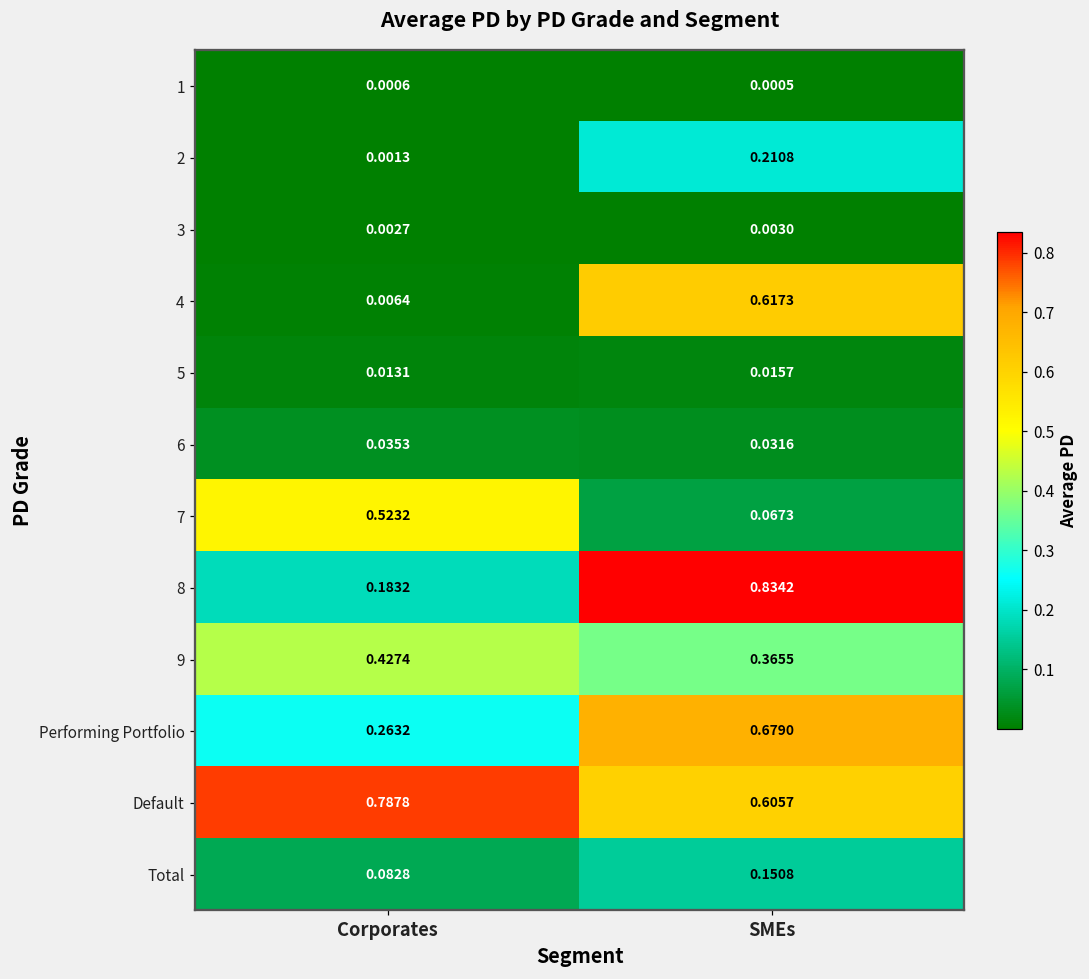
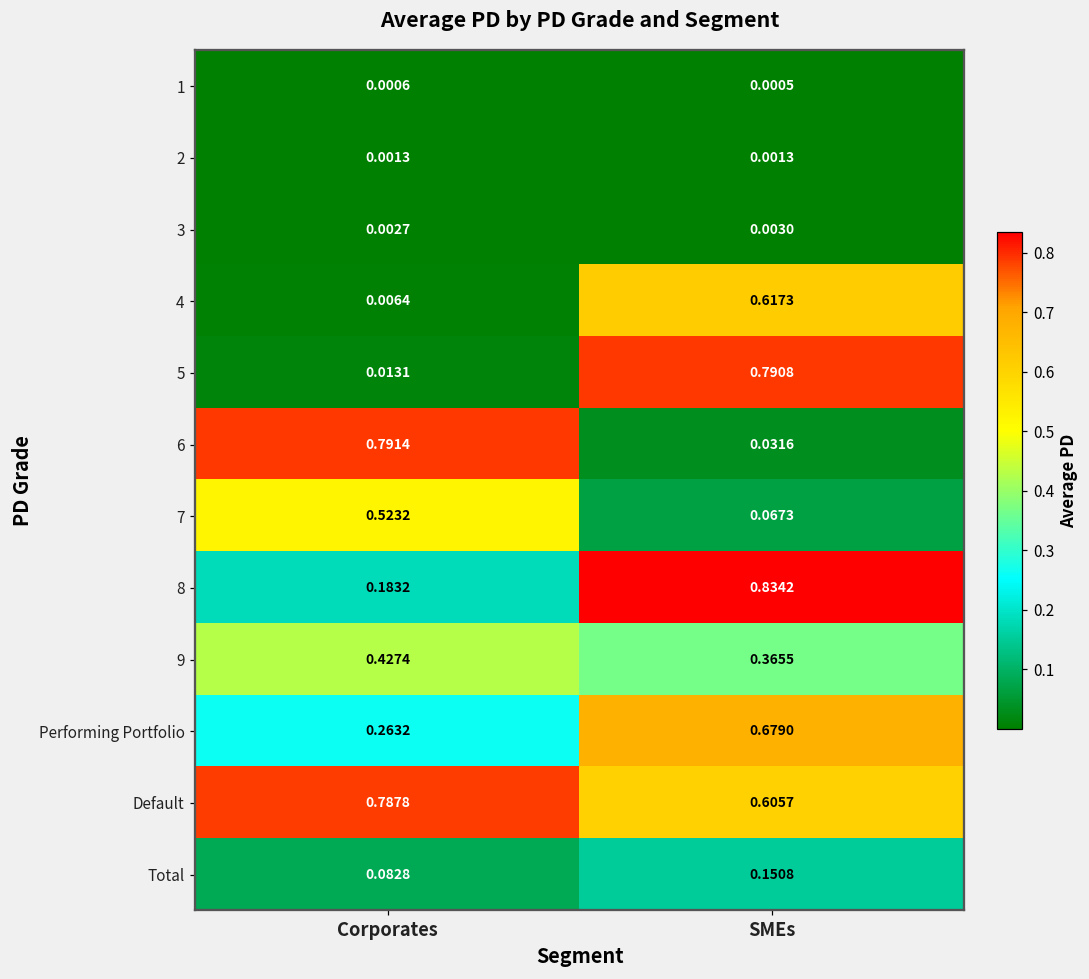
  {
    "1": {
      "Corporates": 0.0006,
      "SMEs": 0.0005
    },
    "2": {
      "Corporates": 0.0013,
-     "SMEs": 0.2108
+     "SMEs": 0.0013
    },
    "3": {
      "Corporates": 0.0027,
      "SMEs": 0.0030
    },
    "4": {
      "Corporates": 0.0064,
      "SMEs": 0.6173
    },
    "5": {
      "Corporates": 0.0131,
-     "SMEs": 0.0157
+     "SMEs": 0.7908
    },
    "6": {
-     "Corporates": 0.0353,
+     "Corporates": 0.7914,
      "SMEs": 0.0316
    },
    "7": {
      "Corporates": 0.5232,
      "SMEs": 0.0673
    },
    "8": {
      "Corporates": 0.1832,
      "SMEs": 0.8342
    },
    "9": {
      "Corporates": 0.4274,
      "SMEs": 0.3655
    },
    "Performing Portfolio": {
      "Corporates": 0.2632,
      "SMEs": 0.6790
    },
    "Default": {
      "Corporates": 0.7878,
      "SMEs": 0.6057
    },
    "Total": {
      "Corporates": 0.0828,
      "SMEs": 0.1508
    }
  }
